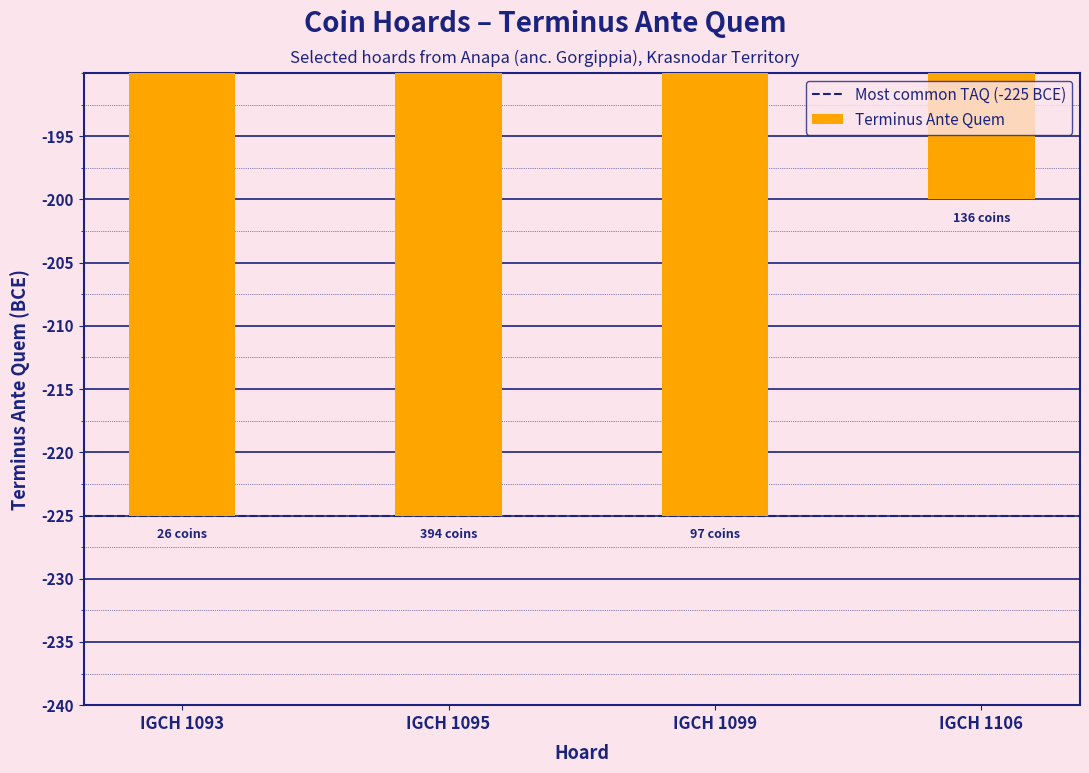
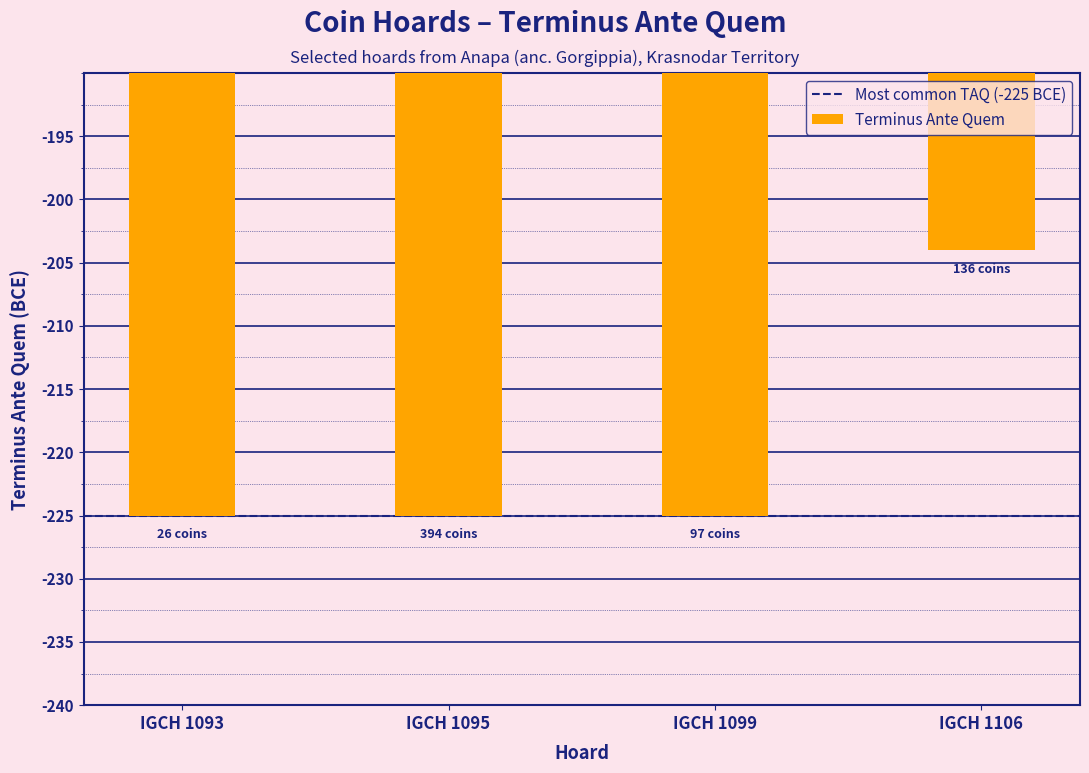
  {
-   "IGCH 1106": -200
+   "IGCH 1106": -204
  }
